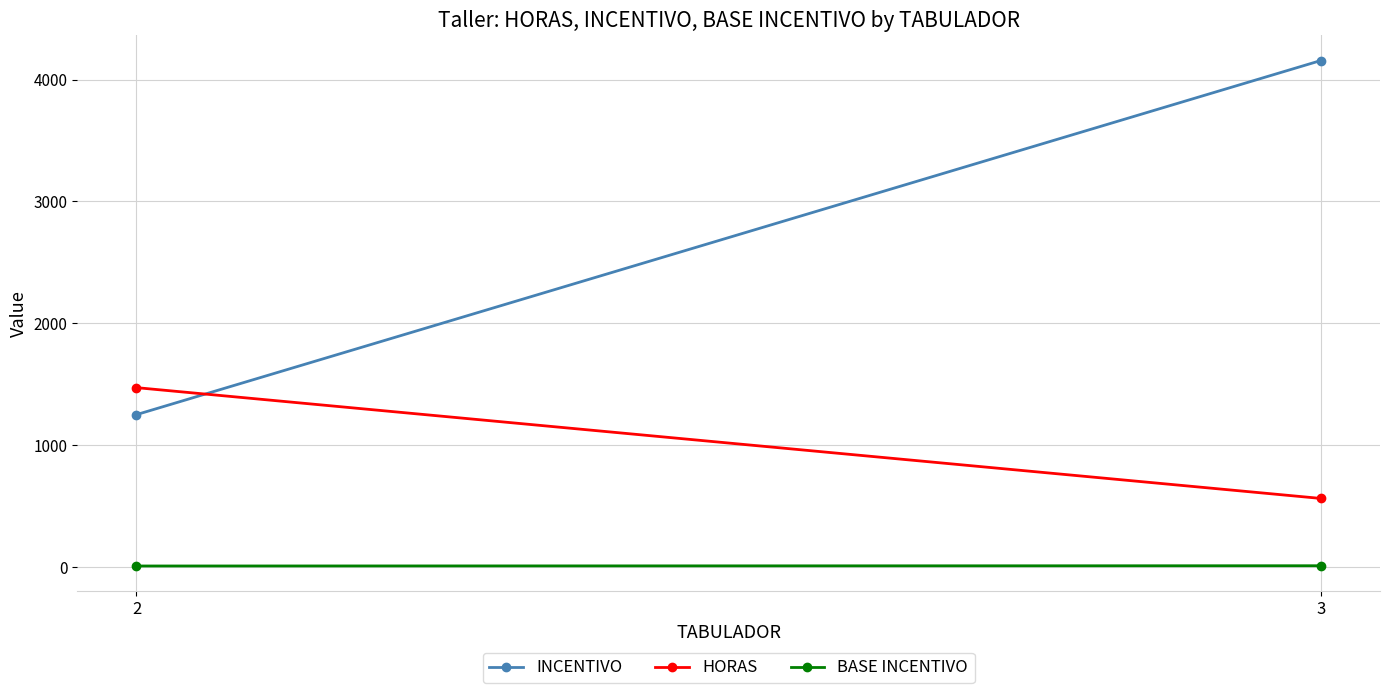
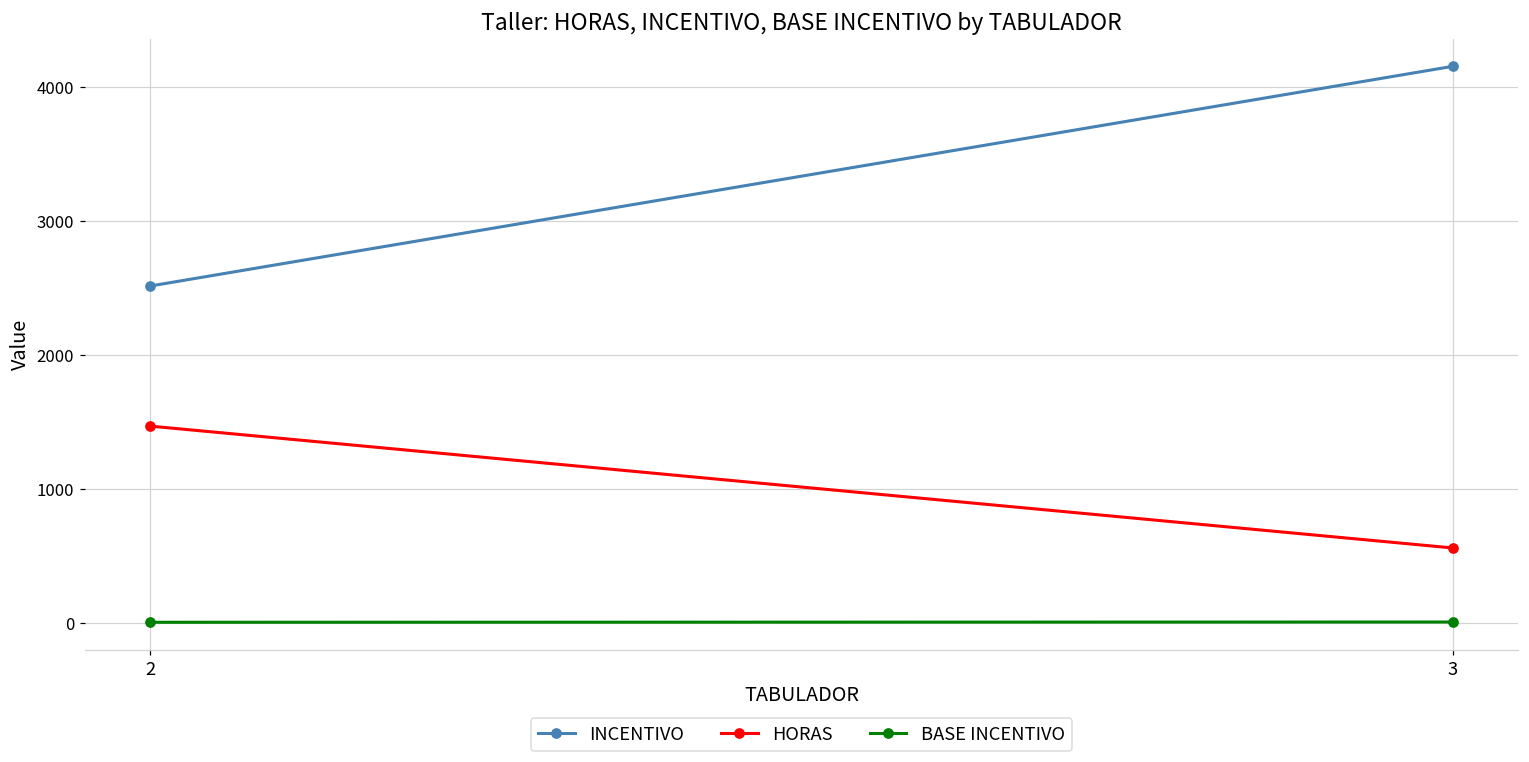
  {
    "INCENTIVO": {
-     "2": 1250,
+     "2": 2520,
      "3": 4160
    },
    "HORAS": {
      "2": 1470,
      "3": 560
    },
    "BASE INCENTIVO": {
      "2": 10,
      "3": 10
    }
  }
